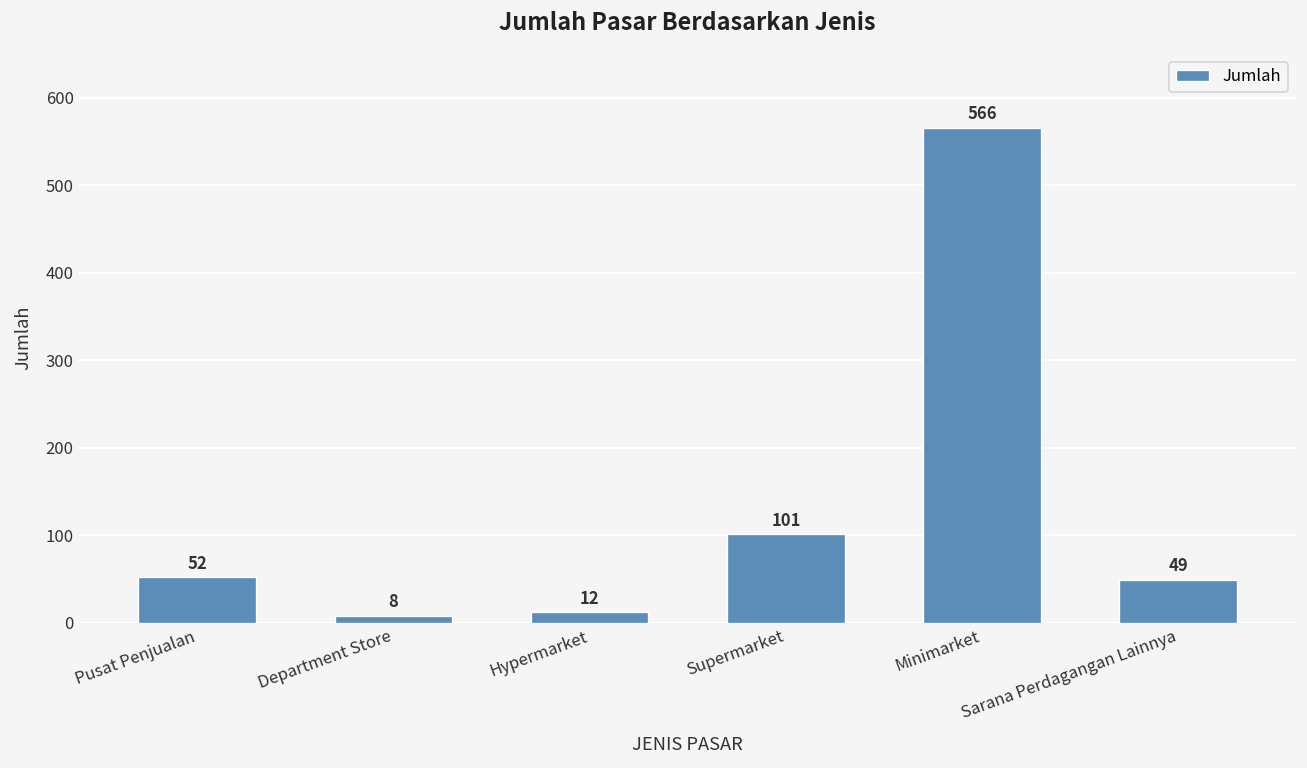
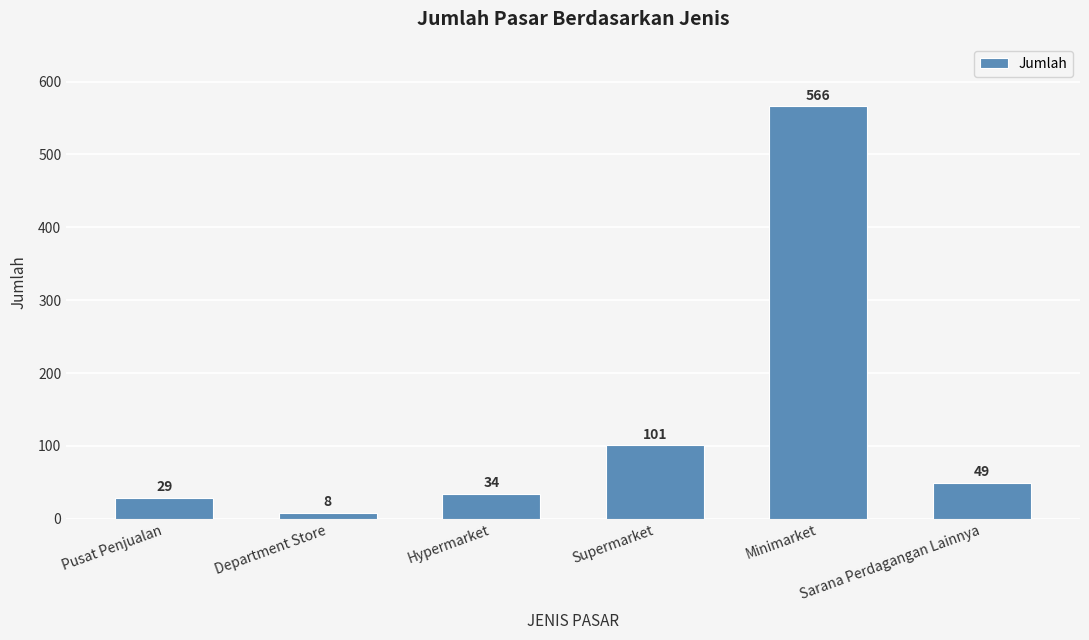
  {
-   "Pusat Penjualan": 52,
+   "Pusat Penjualan": 29,
    "Department Store": 8,
-   "Hypermarket": 12,
+   "Hypermarket": 34,
    "Supermarket": 101,
    "Minimarket": 566,
    "Sarana Perdagangan Lainnya": 49
  }
